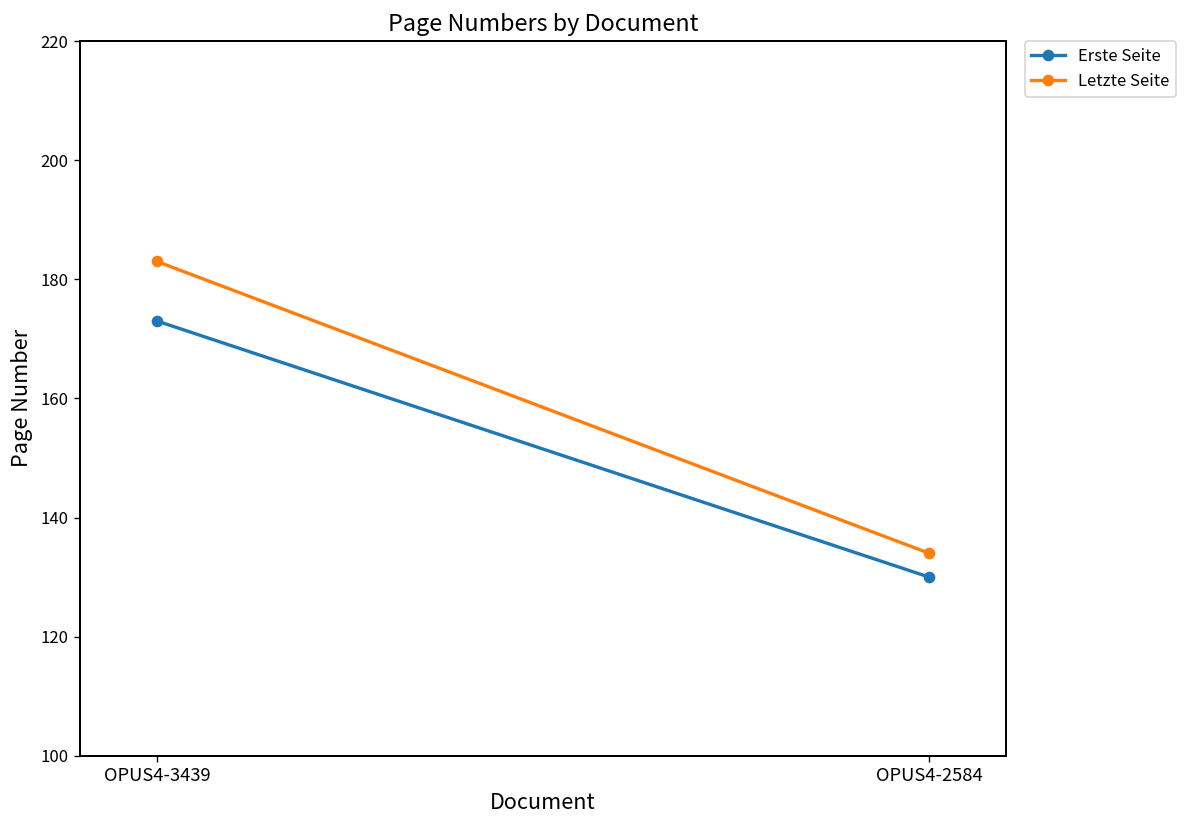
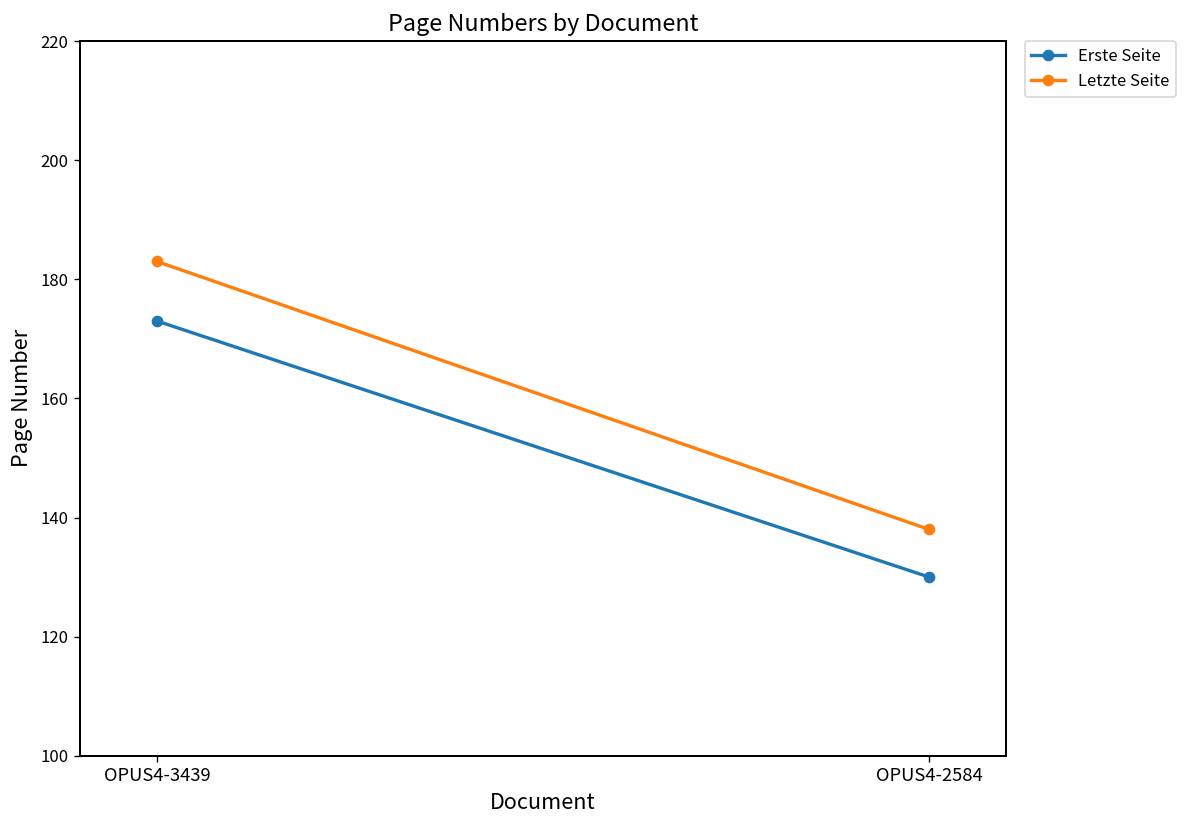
  {
    "Erste Seite": {
      "OPUS4-3439": 173,
      "OPUS4-2584": 130
    },
    "Letzte Seite": {
      "OPUS4-3439": 183,
-     "OPUS4-2584": 134
+     "OPUS4-2584": 138
    }
  }
